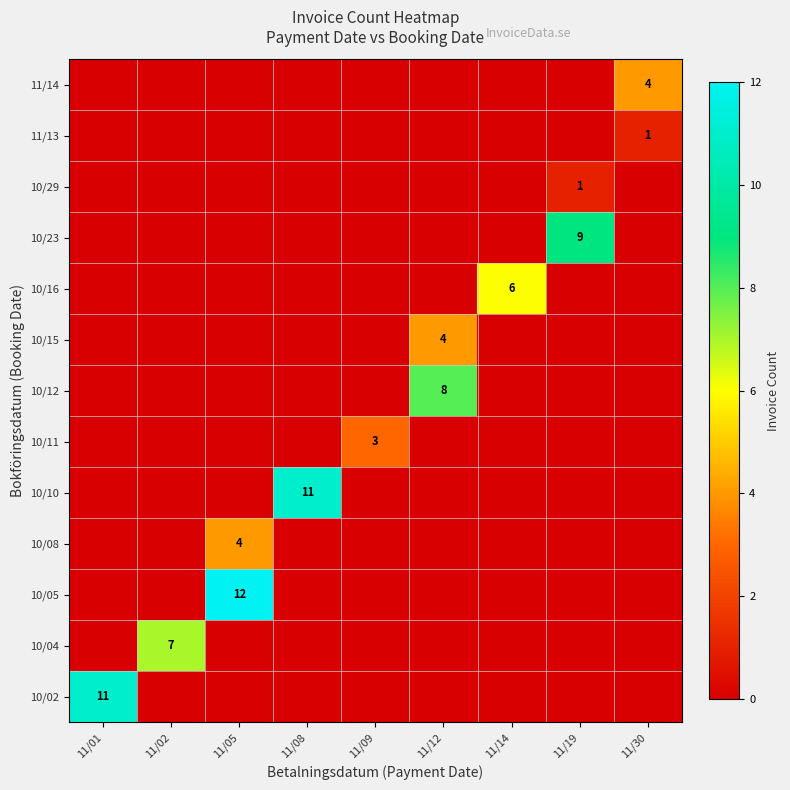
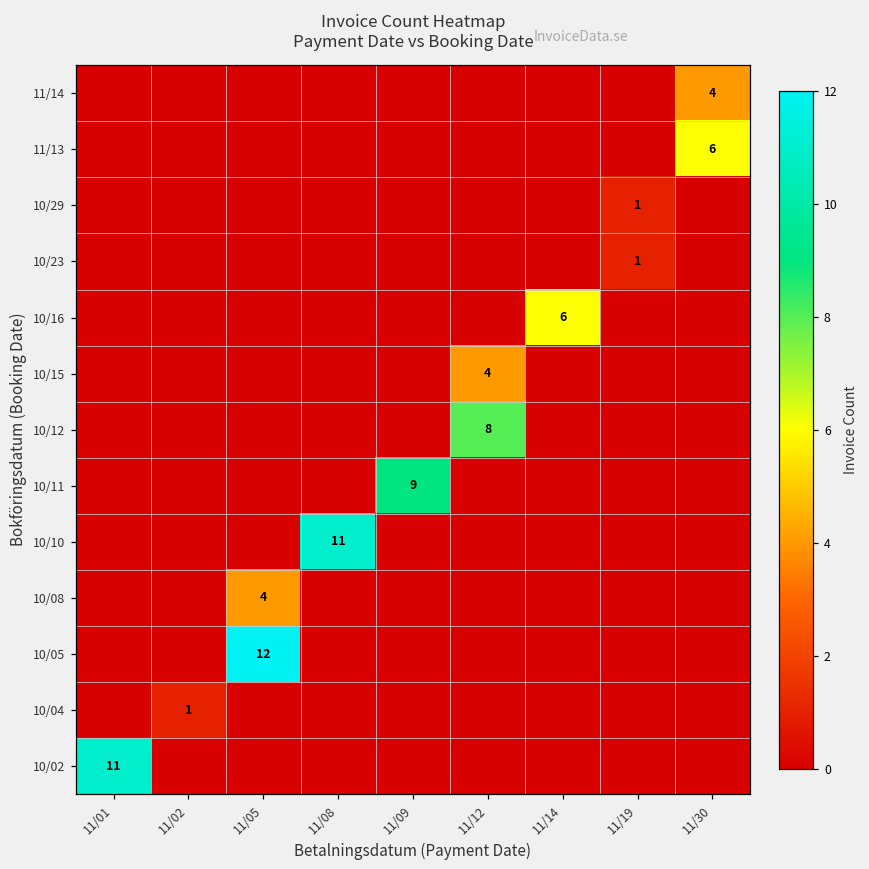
  {
    "11/14": {
      "11/30": 4
    },
    "11/13": {
-     "11/30": 1
+     "11/30": 6
    },
    "10/29": {
      "11/19": 1
    },
    "10/23": {
-     "11/19": 9
+     "11/19": 1
    },
    "10/16": {
      "11/14": 6
    },
    "10/15": {
      "11/12": 4
    },
    "10/12": {
      "11/12": 8
    },
    "10/11": {
-     "11/09": 3
+     "11/09": 9
    },
    "10/10": {
      "11/08": 11
    },
    "10/08": {
      "11/05": 4
    },
    "10/05": {
      "11/05": 12
    },
    "10/04": {
-     "11/02": 7
+     "11/02": 1
    },
    "10/02": {
      "11/01": 11
    }
  }
